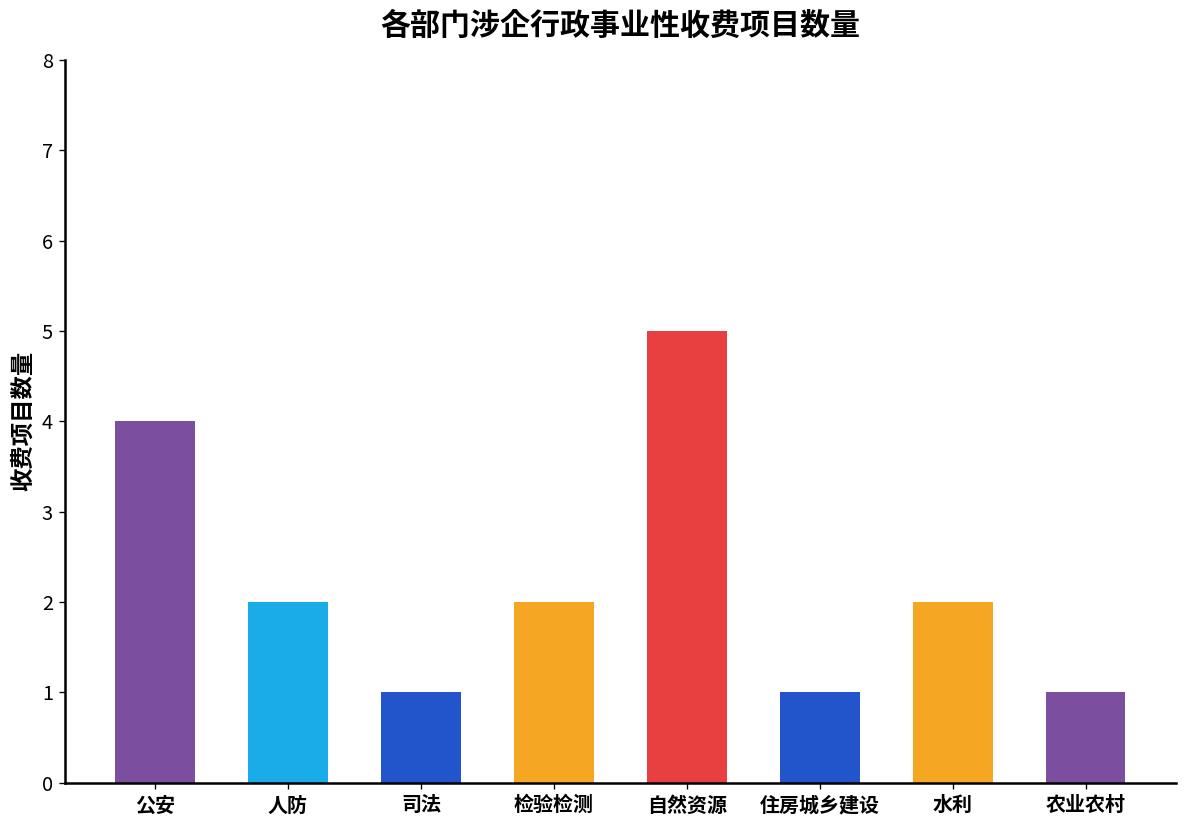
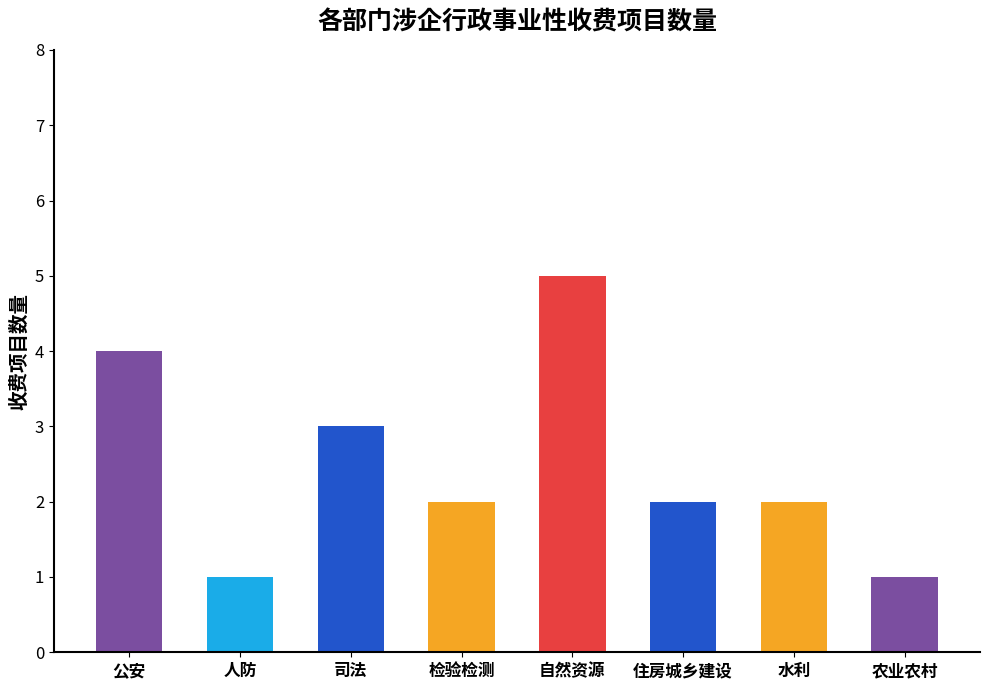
  {
    "公安": 4,
-   "人防": 2,
-   "司法": 1,
+   "人防": 1,
+   "司法": 3,
    "检验检测": 2,
    "自然资源": 5,
-   "住房城乡建设": 1,
+   "住房城乡建设": 2,
    "水利": 2,
    "农业农村": 1
  }
